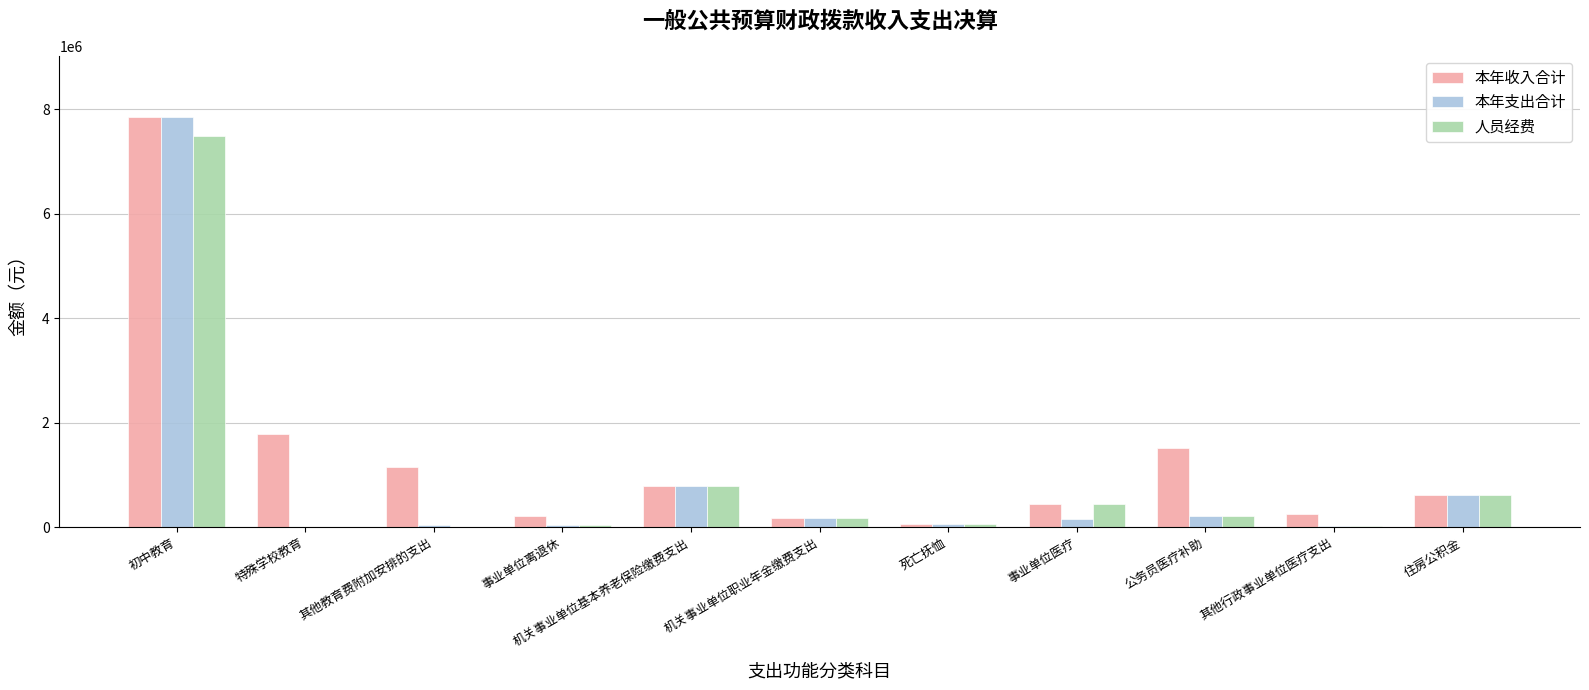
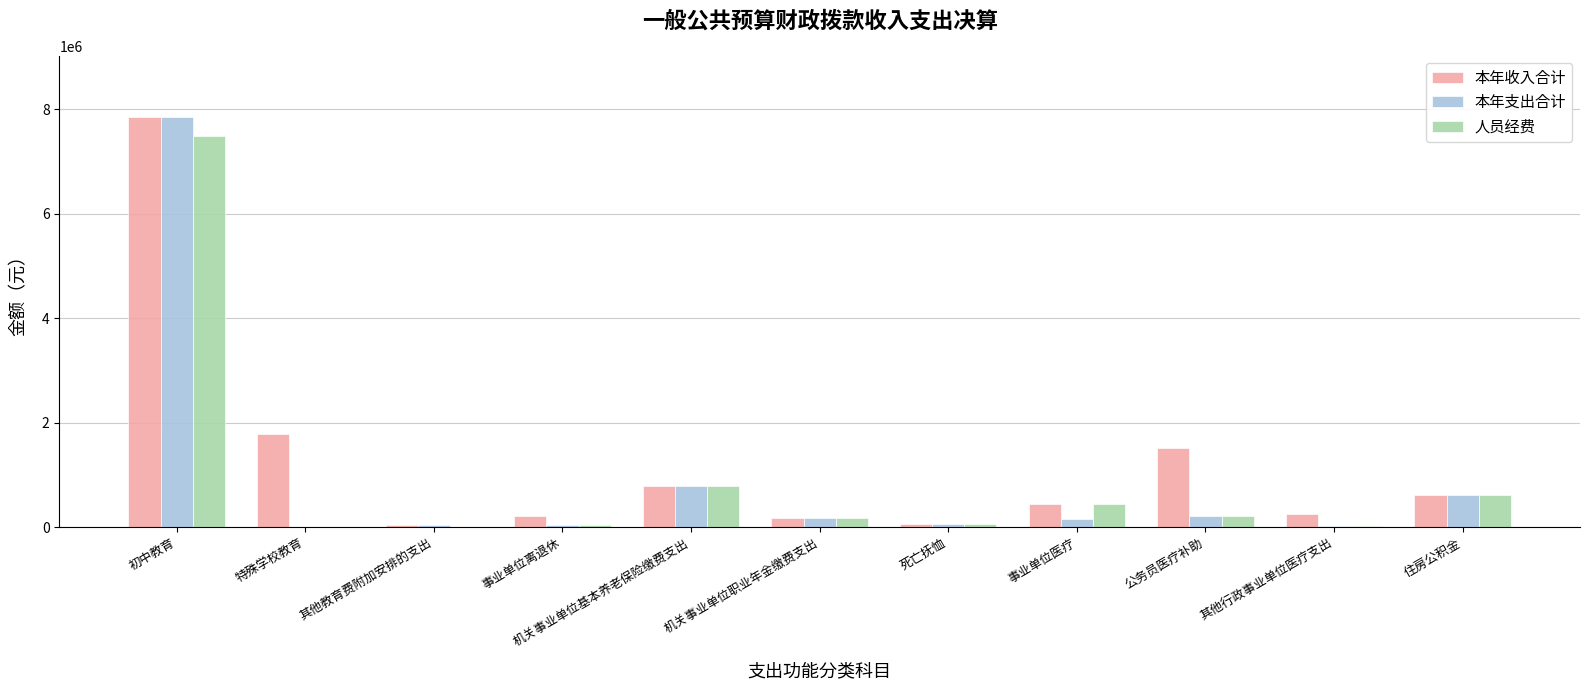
  {
    "本年收入合计": {
      "初中教育": 7800000,
      "特殊学校教育": 1800000,
-     "其他教育费附加安排的支出": 1200000,
+     "其他教育费附加安排的支出": 0,
      "事业单位离退休": 200000,
      "机关事业单位基本养老保险缴费支出": 800000,
      "机关事业单位职业年金缴费支出": 200000,
      "死亡抚恤": 100000,
      "事业单位医疗": 400000,
      "公务员医疗补助": 1500000,
      "其他行政事业单位医疗支出": 300000,
      "住房公积金": 600000
    }
  }
